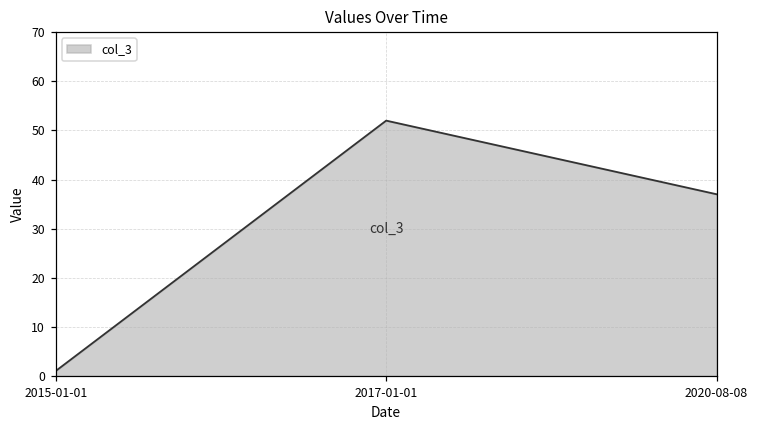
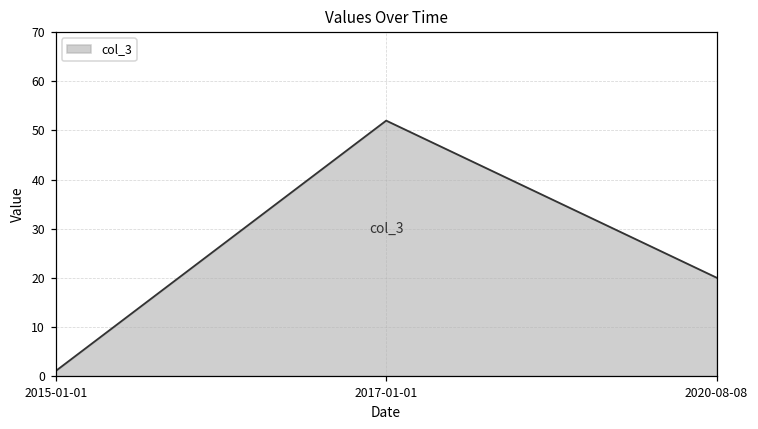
  {
    "2015-01-01": 1,
    "2017-01-01": 52,
-   "2020-08-08": 37
+   "2020-08-08": 20
  }
